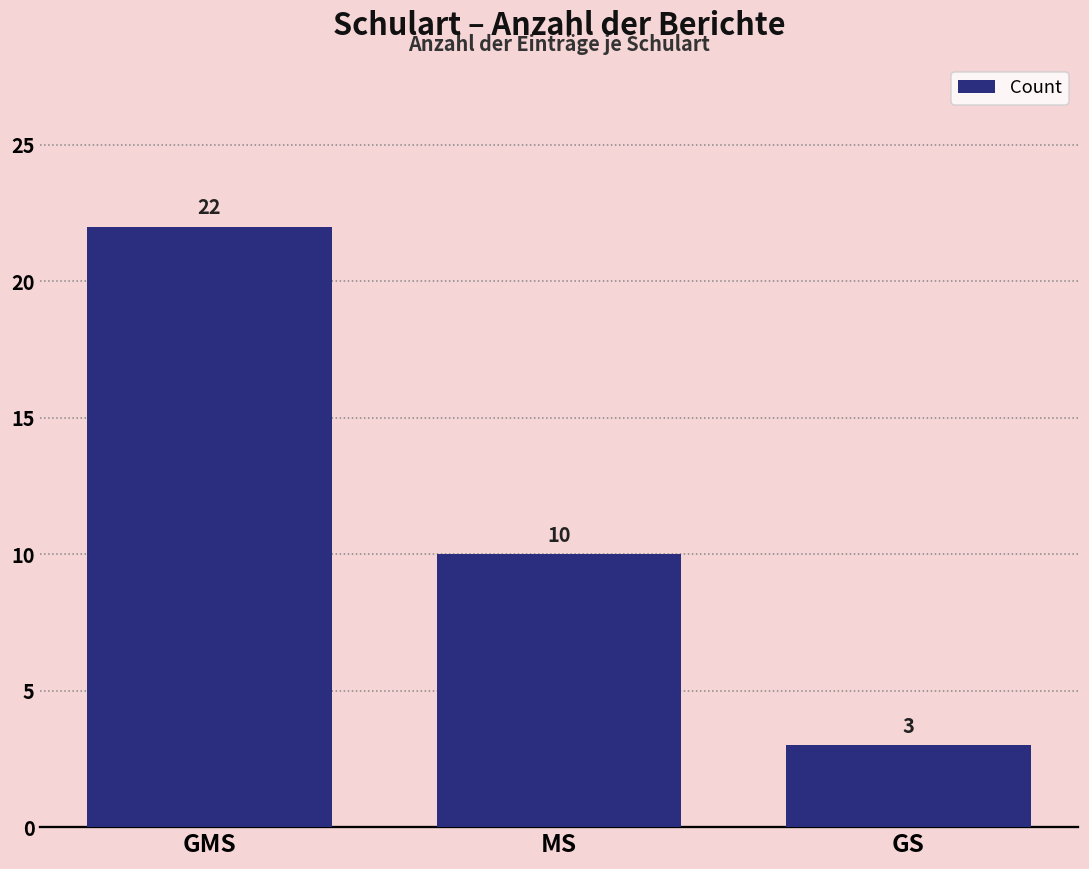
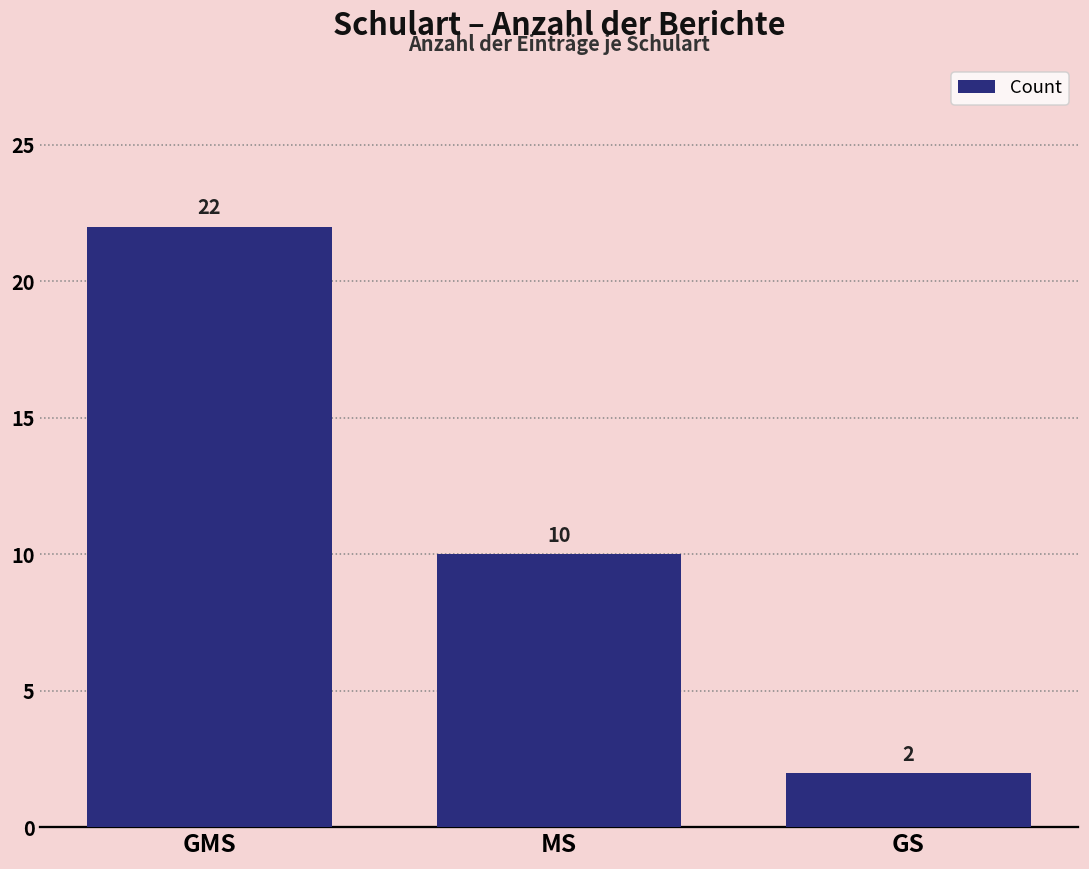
  {
    "GMS": 22,
    "MS": 10,
-   "GS": 3
+   "GS": 2
  }
